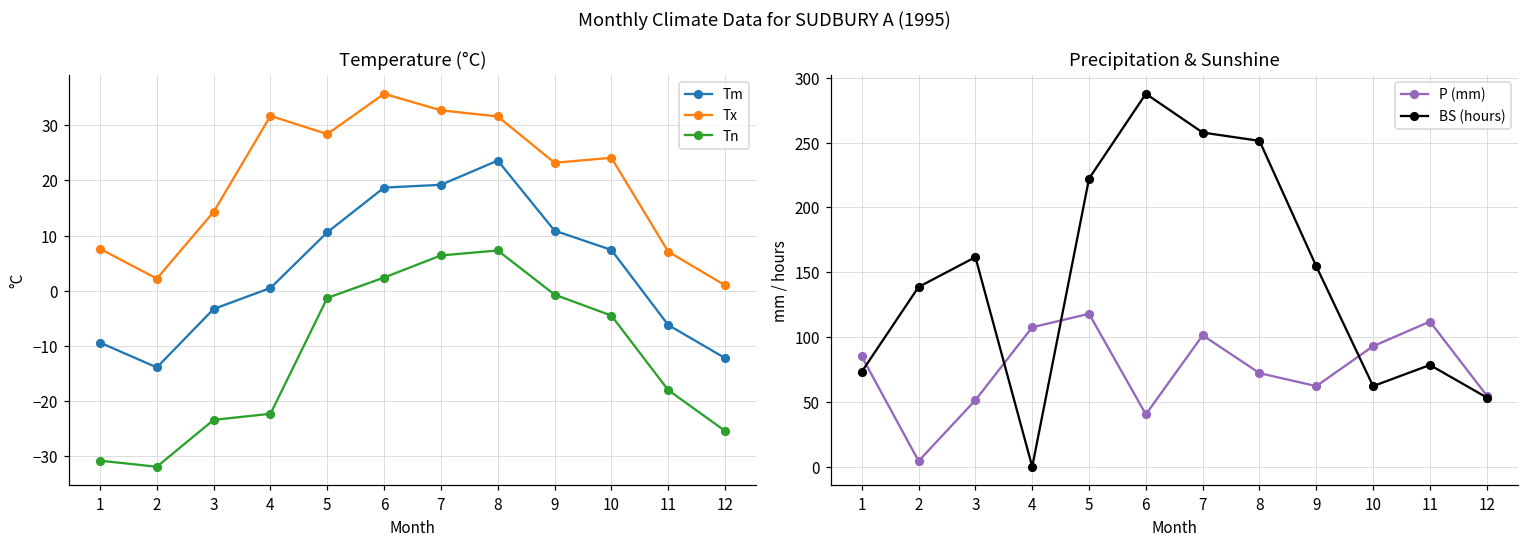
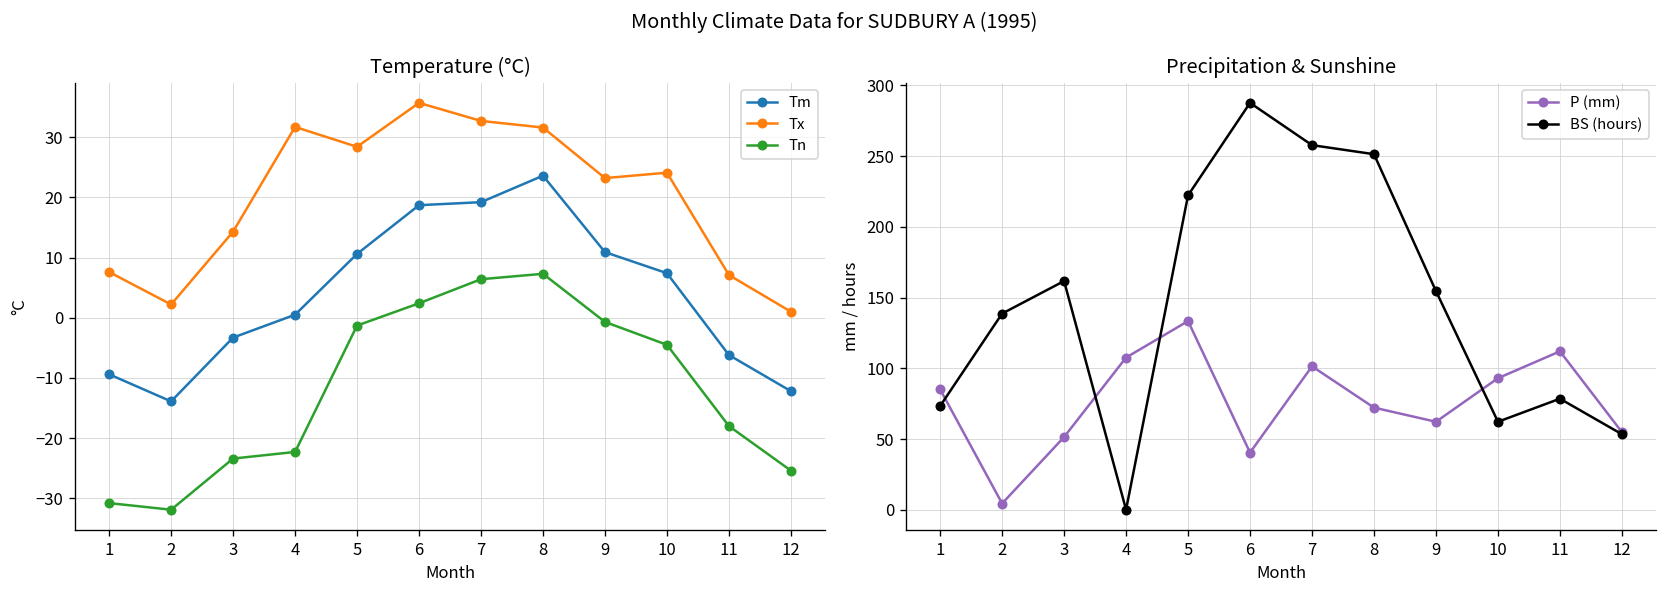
  {
    "Temperature (°C)": {
      "Tm": {
        "1": -9,
        "2": -14,
        "3": -3,
        "4": 1,
        "5": 11,
        "6": 19,
        "7": 19,
        "8": 24,
        "9": 11,
        "10": 7,
        "11": -6,
        "12": -12
      },
      "Tx": {
        "1": 8,
        "2": 2,
        "3": 14,
        "4": 32,
        "5": 28,
        "6": 36,
        "7": 33,
        "8": 32,
        "9": 23,
        "10": 24,
        "11": 7,
        "12": 1
      },
      "Tn": {
        "1": -31,
        "2": -32,
        "3": -23,
        "4": -22,
        "5": -1,
        "6": 2,
        "7": 6,
        "8": 7,
        "9": -1,
        "10": -5,
        "11": -18,
        "12": -25
      }
    },
    "Precipitation & Sunshine": {
      "P (mm)": {
        "1": 85,
        "2": 4,
        "3": 51,
        "4": 108,
-       "5": 118,
+       "5": 133,
        "6": 40,
        "7": 101,
        "8": 72,
        "9": 62,
        "10": 93,
        "11": 112
      },
      "BS (hours)": {
        "1": 73,
        "2": 139,
        "3": 162,
        "4": 0,
        "5": 222,
        "6": 288,
        "7": 258,
        "8": 251,
        "9": 155,
        "10": 62,
        "11": 79
      }
    }
  }
